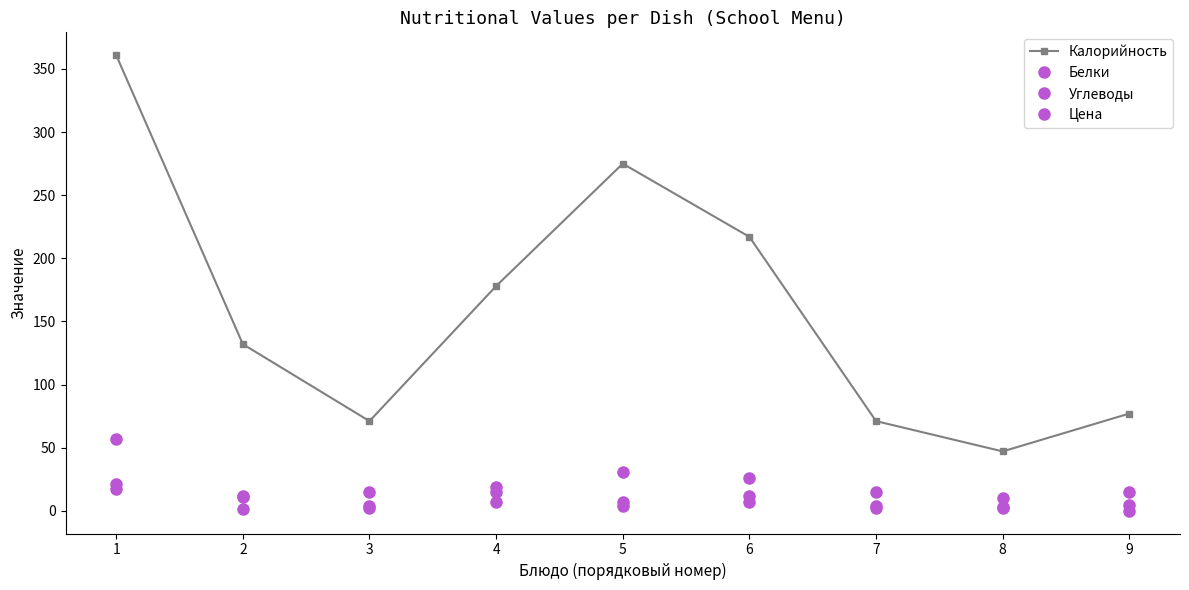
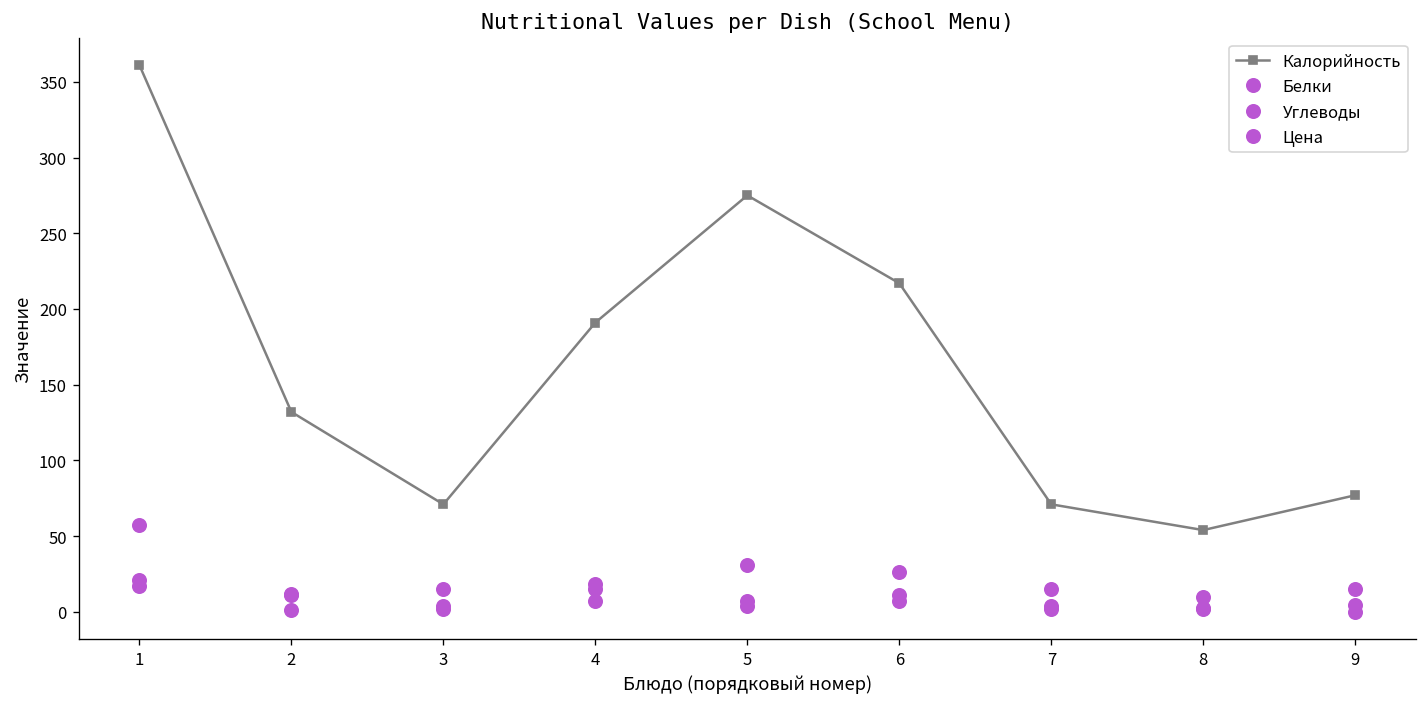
  {
    "Калорийность": {
      "1": 361,
      "2": 132,
      "3": 71,
-     "4": 178,
+     "4": 191,
      "5": 275,
      "6": 217,
      "7": 71,
-     "8": 47,
+     "8": 54,
      "9": 77
    }
  }
